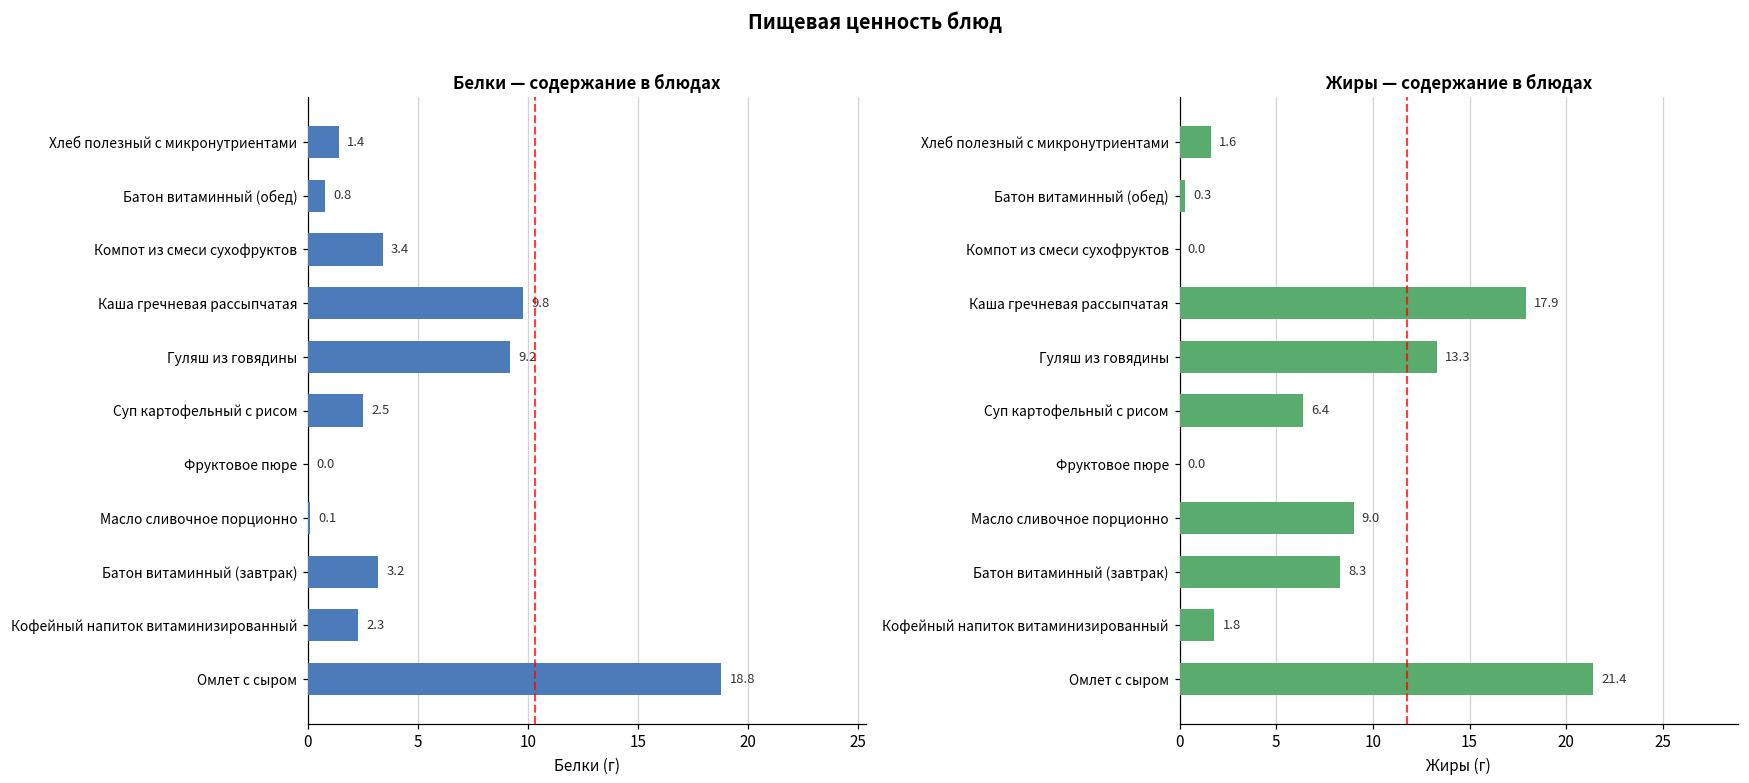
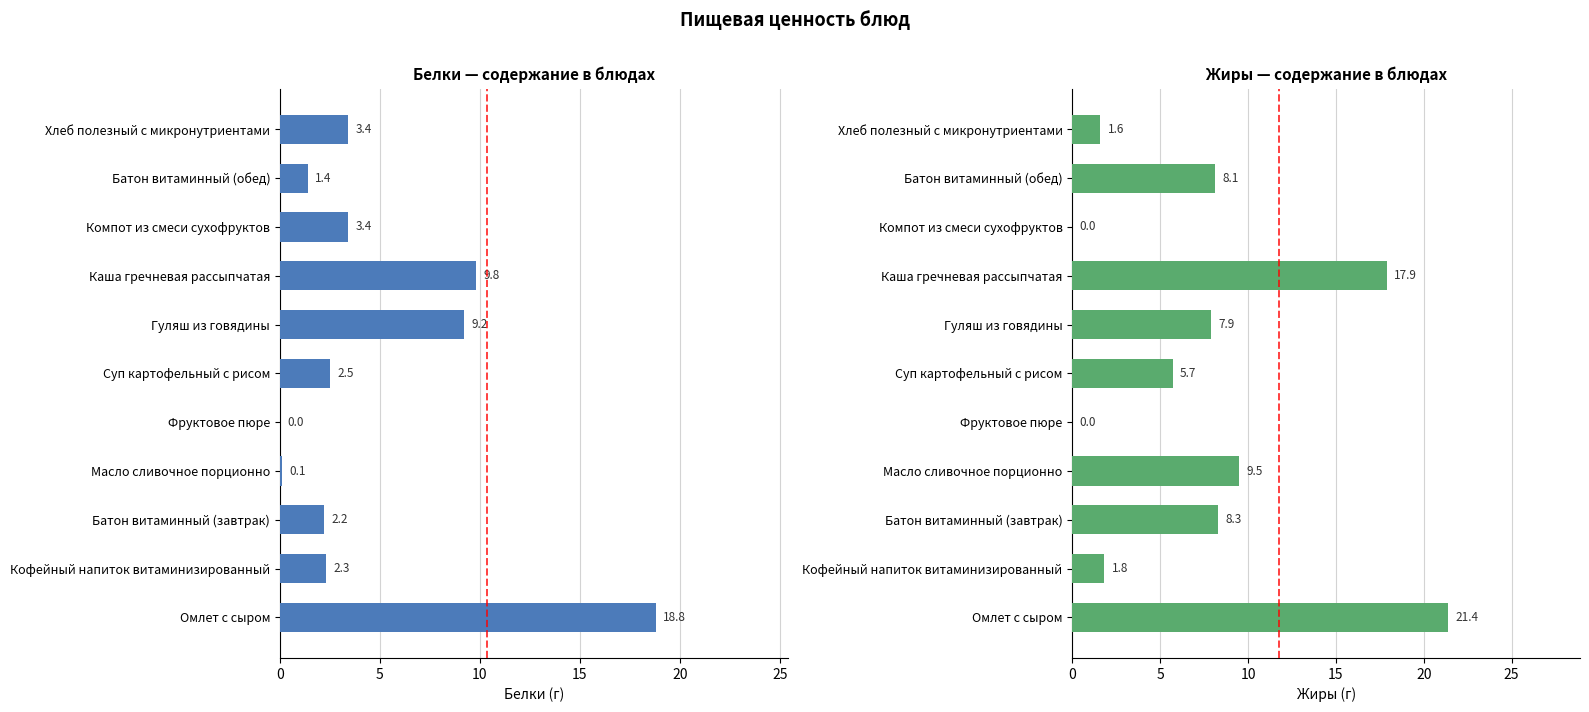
  {
    "Белки — содержание в блюдах": {
-     "Хлеб полезный с микронутриентами": 1.4,
-     "Батон витаминный (обед)": 0.8,
+     "Хлеб полезный с микронутриентами": 3.4,
+     "Батон витаминный (обед)": 1.4,
      "Компот из смеси сухофруктов": 3.4,
      "Каша гречневая рассыпчатая": 9.8,
      "Гуляш из говядины": 9.2,
      "Суп картофельный с рисом": 2.5,
      "Фруктовое пюре": 0.0,
      "Масло сливочное порционно": 0.1,
-     "Батон витаминный (завтрак)": 3.2,
+     "Батон витаминный (завтрак)": 2.2,
      "Кофейный напиток витаминизированный": 2.3,
      "Омлет с сыром": 18.8
    },
    "Жиры — содержание в блюдах": {
      "Хлеб полезный с микронутриентами": 1.6,
-     "Батон витаминный (обед)": 0.3,
+     "Батон витаминный (обед)": 8.1,
      "Компот из смеси сухофруктов": 0.0,
      "Каша гречневая рассыпчатая": 17.9,
-     "Гуляш из говядины": 13.3,
-     "Суп картофельный с рисом": 6.4,
+     "Гуляш из говядины": 7.9,
+     "Суп картофельный с рисом": 5.7,
      "Фруктовое пюре": 0.0,
-     "Масло сливочное порционно": 9.0,
+     "Масло сливочное порционно": 9.5,
      "Батон витаминный (завтрак)": 8.3,
      "Кофейный напиток витаминизированный": 1.8,
      "Омлет с сыром": 21.4
    }
  }
